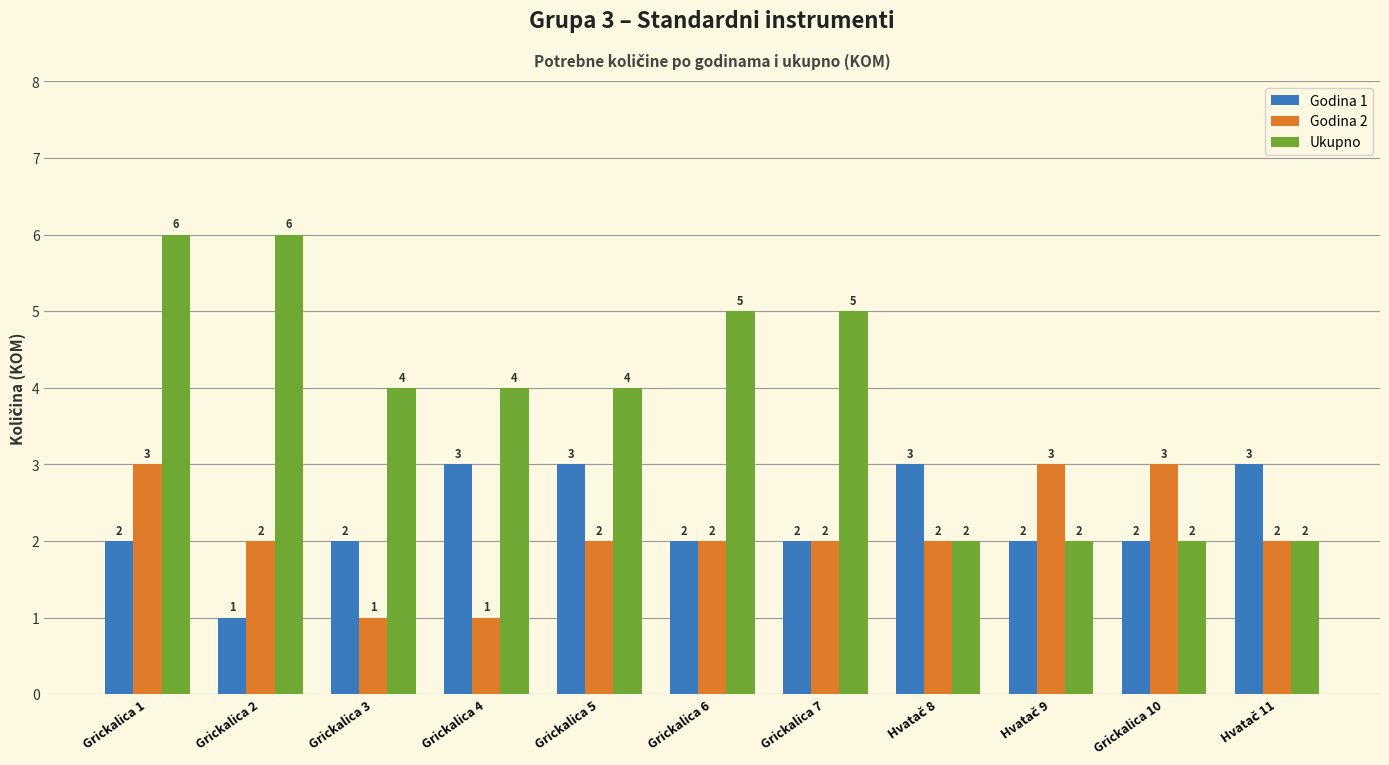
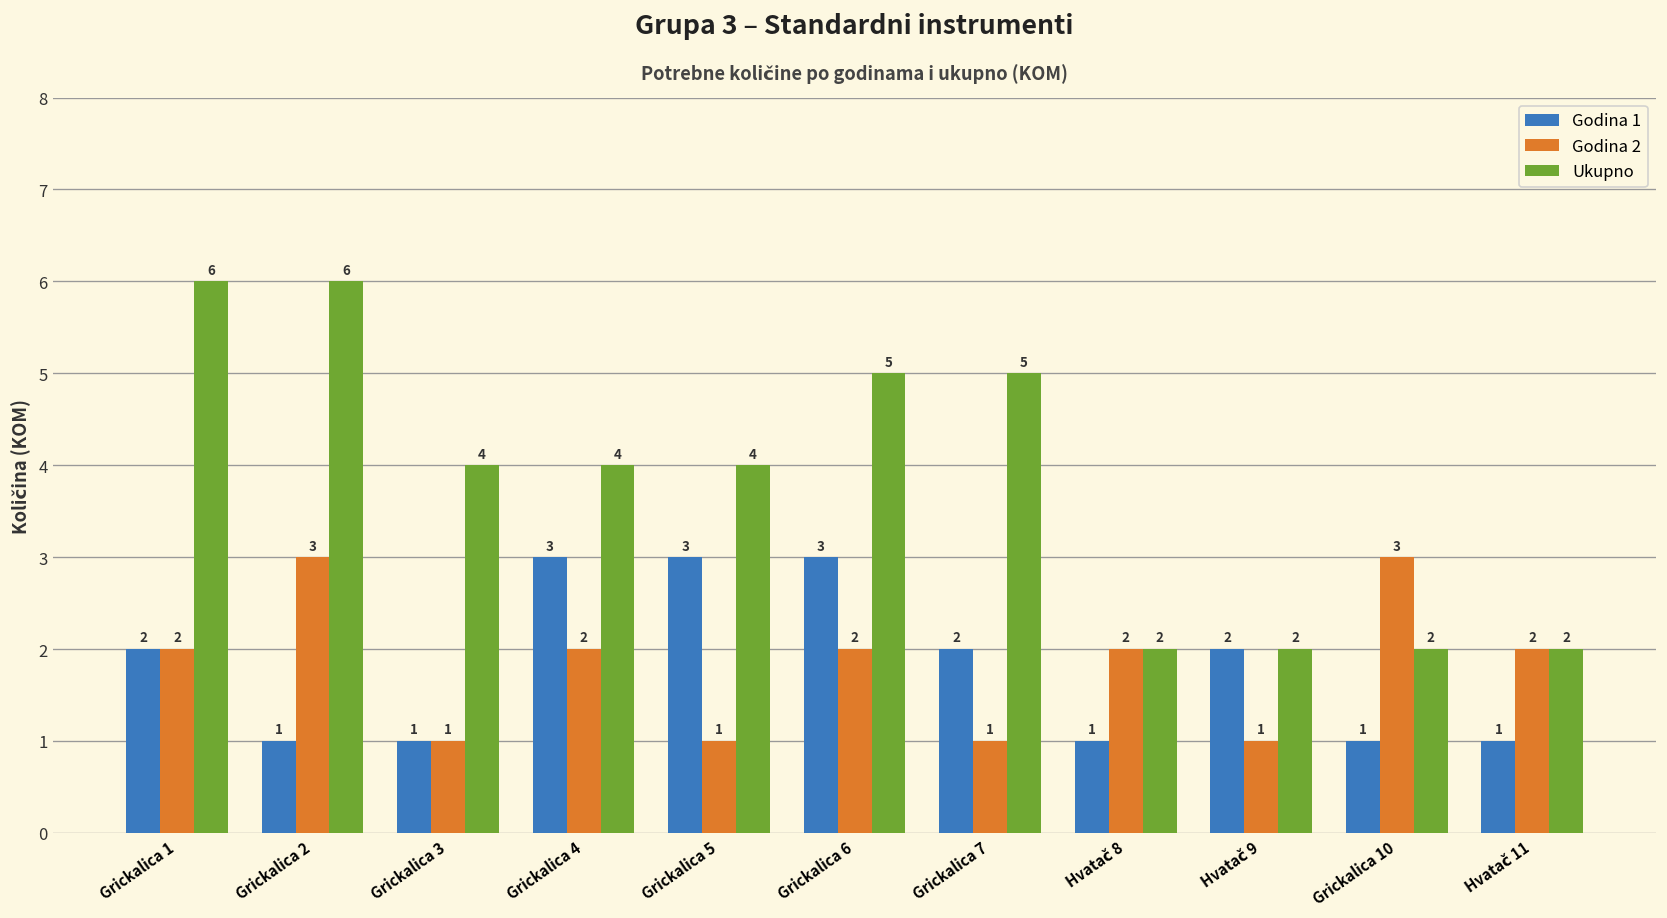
  {
    "Godina 1": {
      "Grickalica 1": 2,
      "Grickalica 2": 1,
-     "Grickalica 3": 2,
+     "Grickalica 3": 1,
      "Grickalica 4": 3,
      "Grickalica 5": 3,
-     "Grickalica 6": 2,
+     "Grickalica 6": 3,
      "Grickalica 7": 2,
-     "Hvatač 8": 3,
+     "Hvatač 8": 1,
      "Hvatač 9": 2,
-     "Grickalica 10": 2,
-     "Hvatač 11": 3
+     "Grickalica 10": 1,
+     "Hvatač 11": 1
    },
    "Godina 2": {
-     "Grickalica 1": 3,
-     "Grickalica 2": 2,
+     "Grickalica 1": 2,
+     "Grickalica 2": 3,
      "Grickalica 3": 1,
-     "Grickalica 4": 1,
-     "Grickalica 5": 2,
+     "Grickalica 4": 2,
+     "Grickalica 5": 1,
      "Grickalica 6": 2,
-     "Grickalica 7": 2,
+     "Grickalica 7": 1,
      "Hvatač 8": 2,
-     "Hvatač 9": 3,
+     "Hvatač 9": 1,
      "Grickalica 10": 3,
      "Hvatač 11": 2
    },
    "Ukupno": {
      "Grickalica 1": 6,
      "Grickalica 2": 6,
      "Grickalica 3": 4,
      "Grickalica 4": 4,
      "Grickalica 5": 4,
      "Grickalica 6": 5,
      "Grickalica 7": 5,
      "Hvatač 8": 2,
      "Hvatač 9": 2,
      "Grickalica 10": 2,
      "Hvatač 11": 2
    }
  }
